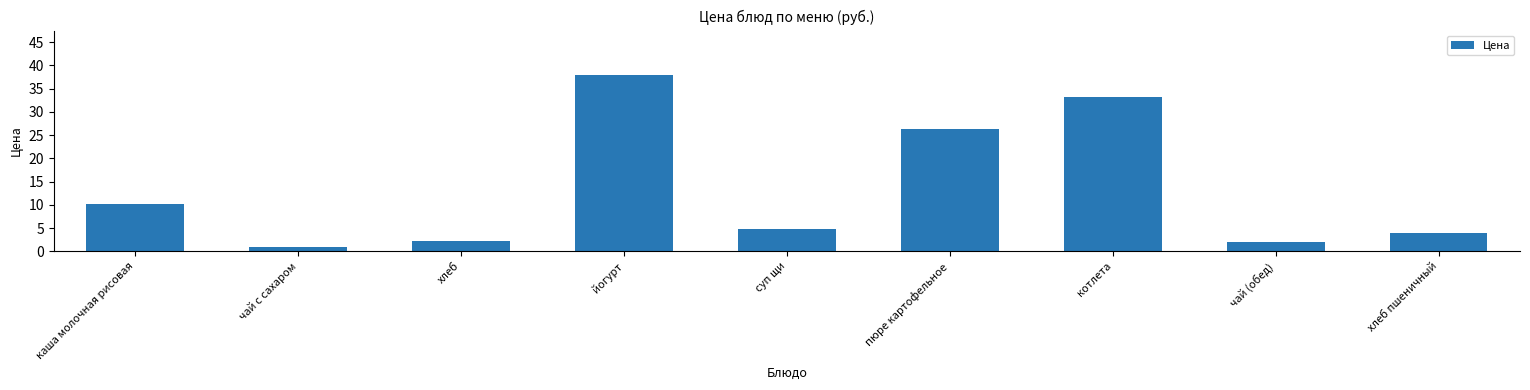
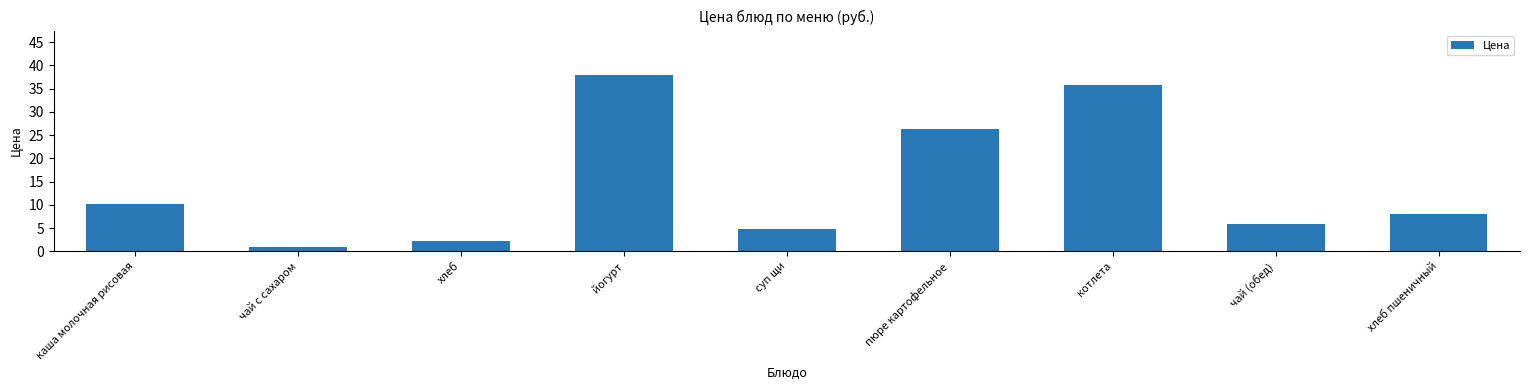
  {
    "каша молочная рисовая": 10,
    "чай с сахаром": 1,
    "хлеб": 2,
    "йогурт": 38,
    "суп щи": 5,
    "пюре картофельное": 26,
-   "котлета": 33,
-   "чай (обед)": 2,
-   "хлеб пшеничный": 4
+   "котлета": 36,
+   "чай (обед)": 6,
+   "хлеб пшеничный": 8
  }
